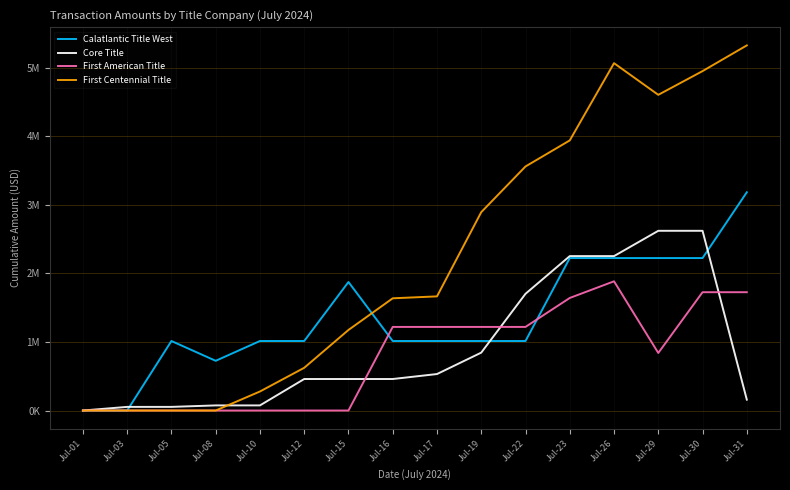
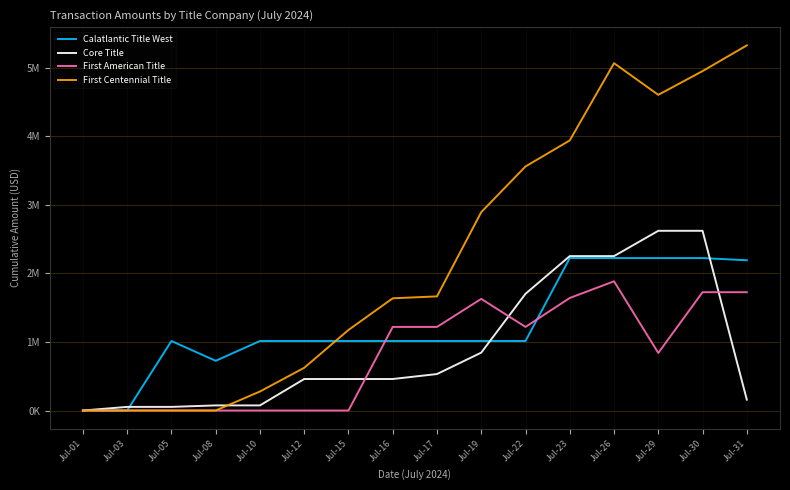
  {
    "Calatlantic Title West": {
      "Jul-05": 1000000,
      "Jul-08": 700000,
      "Jul-10": 1000000,
      "Jul-12": 1000000,
-     "Jul-15": 1900000,
+     "Jul-15": 1000000,
      "Jul-16": 1000000,
      "Jul-17": 1000000,
      "Jul-19": 1000000,
      "Jul-22": 1000000,
      "Jul-29": 2200000,
      "Jul-30": 2200000,
-     "Jul-31": 3200000
+     "Jul-31": 2200000
    },
    "Core Title": {
      "Jul-03": 100000,
      "Jul-05": 100000,
      "Jul-08": 100000,
      "Jul-10": 100000,
      "Jul-12": 500000,
      "Jul-15": 500000,
      "Jul-16": 500000,
      "Jul-17": 500000,
      "Jul-19": 800000,
      "Jul-22": 1700000,
      "Jul-29": 2600000,
      "Jul-30": 2600000,
      "Jul-31": 200000
    },
    "First American Title": {
      "Jul-10": 0,
      "Jul-12": 0,
      "Jul-15": 0,
      "Jul-16": 1200000,
      "Jul-17": 1200000,
-     "Jul-19": 1200000,
+     "Jul-19": 1600000,
      "Jul-22": 1200000,
      "Jul-23": 1600000,
      "Jul-26": 1900000,
      "Jul-29": 800000,
      "Jul-30": 1700000,
      "Jul-31": 1700000
    },
    "First Centennial Title": {
      "Jul-10": 300000,
      "Jul-12": 600000,
      "Jul-15": 1200000,
      "Jul-16": 1600000,
      "Jul-17": 1700000,
      "Jul-19": 2900000,
      "Jul-22": 3600000,
      "Jul-23": 3900000,
      "Jul-26": 5100000,
      "Jul-29": 4600000,
      "Jul-30": 5000000,
      "Jul-31": 5300000
    }
  }
